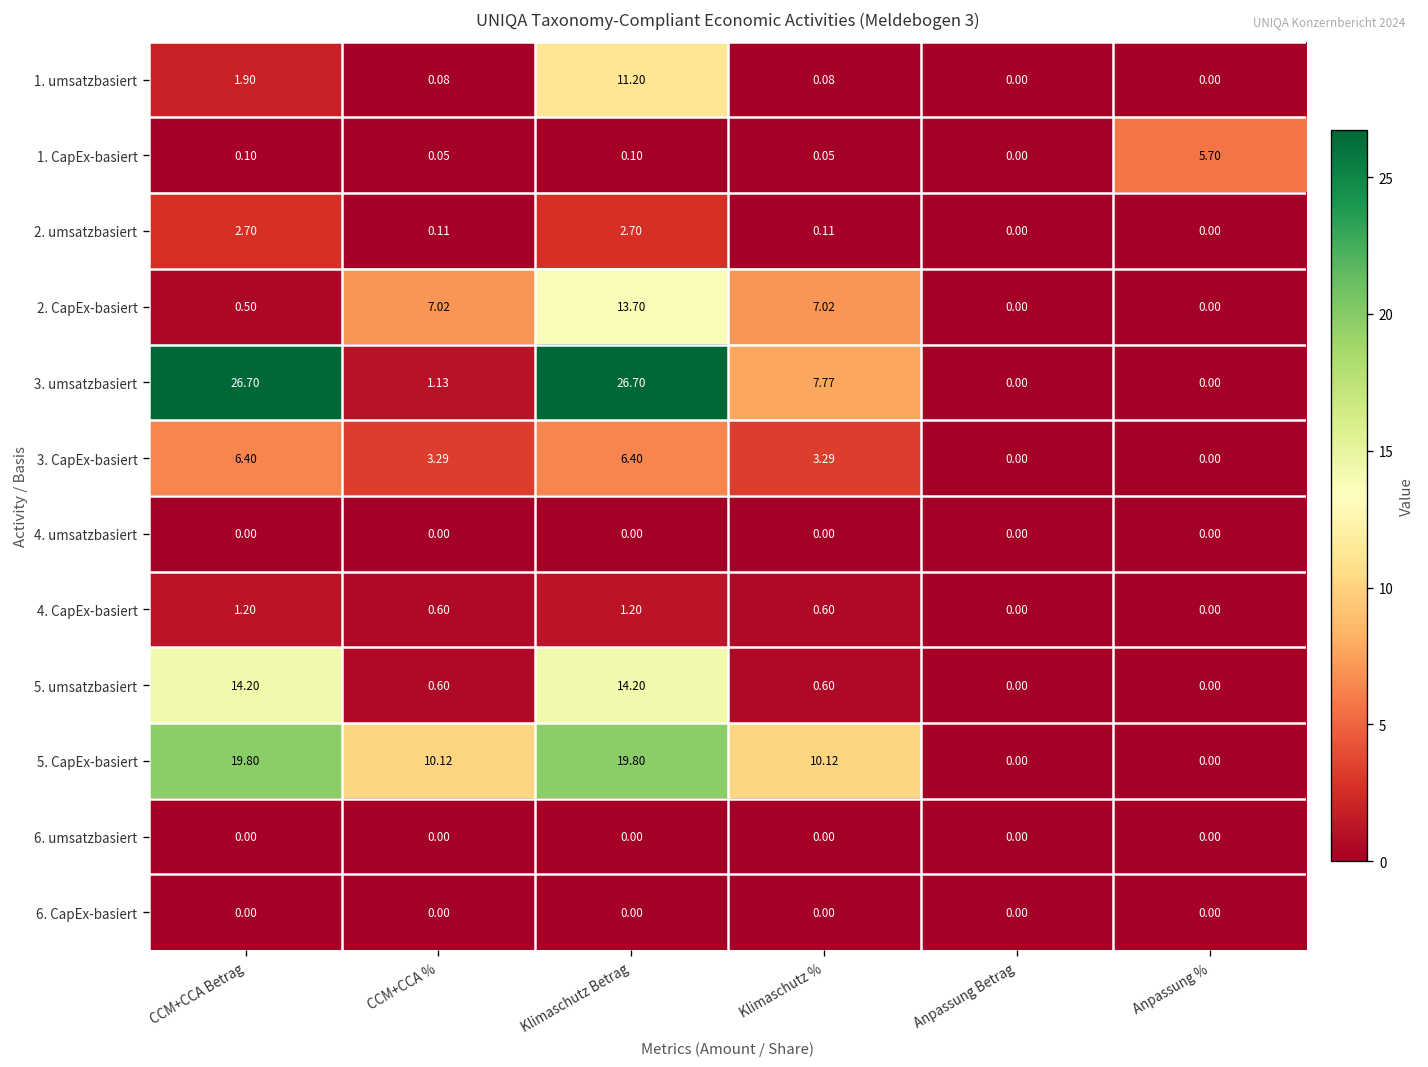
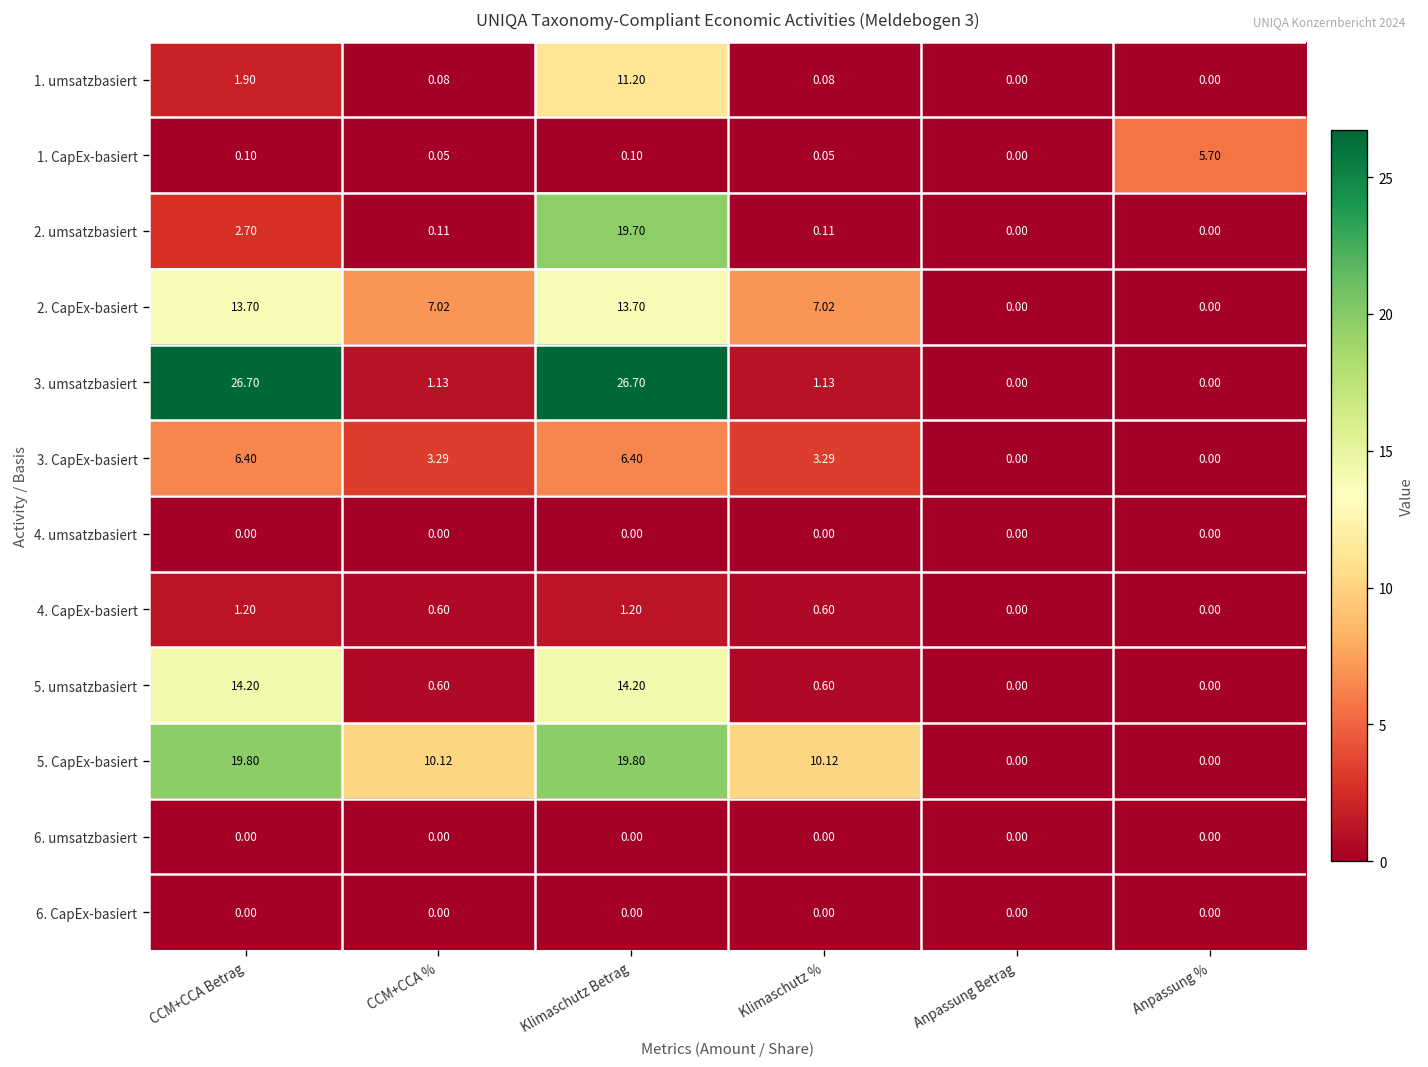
  {
    "1. umsatzbasiert": {
      "CCM+CCA Betrag": 1.90,
      "CCM+CCA %": 0.08,
      "Klimaschutz Betrag": 11.20,
      "Klimaschutz %": 0.08,
      "Anpassung Betrag": 0.00,
      "Anpassung %": 0.00
    },
    "1. CapEx-basiert": {
      "CCM+CCA Betrag": 0.10,
      "CCM+CCA %": 0.05,
      "Klimaschutz Betrag": 0.10,
      "Klimaschutz %": 0.05,
      "Anpassung Betrag": 0.00,
      "Anpassung %": 5.70
    },
    "2. umsatzbasiert": {
      "CCM+CCA Betrag": 2.70,
      "CCM+CCA %": 0.11,
-     "Klimaschutz Betrag": 2.70,
+     "Klimaschutz Betrag": 19.70,
      "Klimaschutz %": 0.11,
      "Anpassung Betrag": 0.00,
      "Anpassung %": 0.00
    },
    "2. CapEx-basiert": {
-     "CCM+CCA Betrag": 0.50,
+     "CCM+CCA Betrag": 13.70,
      "CCM+CCA %": 7.02,
      "Klimaschutz Betrag": 13.70,
      "Klimaschutz %": 7.02,
      "Anpassung Betrag": 0.00,
      "Anpassung %": 0.00
    },
    "3. umsatzbasiert": {
      "CCM+CCA Betrag": 26.70,
      "CCM+CCA %": 1.13,
      "Klimaschutz Betrag": 26.70,
-     "Klimaschutz %": 7.77,
+     "Klimaschutz %": 1.13,
      "Anpassung Betrag": 0.00,
      "Anpassung %": 0.00
    },
    "3. CapEx-basiert": {
      "CCM+CCA Betrag": 6.40,
      "CCM+CCA %": 3.29,
      "Klimaschutz Betrag": 6.40,
      "Klimaschutz %": 3.29,
      "Anpassung Betrag": 0.00,
      "Anpassung %": 0.00
    },
    "4. umsatzbasiert": {
      "CCM+CCA Betrag": 0.00,
      "CCM+CCA %": 0.00,
      "Klimaschutz Betrag": 0.00,
      "Klimaschutz %": 0.00,
      "Anpassung Betrag": 0.00,
      "Anpassung %": 0.00
    },
    "4. CapEx-basiert": {
      "CCM+CCA Betrag": 1.20,
      "CCM+CCA %": 0.60,
      "Klimaschutz Betrag": 1.20,
      "Klimaschutz %": 0.60,
      "Anpassung Betrag": 0.00,
      "Anpassung %": 0.00
    },
    "5. umsatzbasiert": {
      "CCM+CCA Betrag": 14.20,
      "CCM+CCA %": 0.60,
      "Klimaschutz Betrag": 14.20,
      "Klimaschutz %": 0.60,
      "Anpassung Betrag": 0.00,
      "Anpassung %": 0.00
    },
    "5. CapEx-basiert": {
      "CCM+CCA Betrag": 19.80,
      "CCM+CCA %": 10.12,
      "Klimaschutz Betrag": 19.80,
      "Klimaschutz %": 10.12,
      "Anpassung Betrag": 0.00,
      "Anpassung %": 0.00
    },
    "6. umsatzbasiert": {
      "CCM+CCA Betrag": 0.00,
      "CCM+CCA %": 0.00,
      "Klimaschutz Betrag": 0.00,
      "Klimaschutz %": 0.00,
      "Anpassung Betrag": 0.00,
      "Anpassung %": 0.00
    },
    "6. CapEx-basiert": {
      "CCM+CCA Betrag": 0.00,
      "CCM+CCA %": 0.00,
      "Klimaschutz Betrag": 0.00,
      "Klimaschutz %": 0.00,
      "Anpassung Betrag": 0.00,
      "Anpassung %": 0.00
    }
  }
